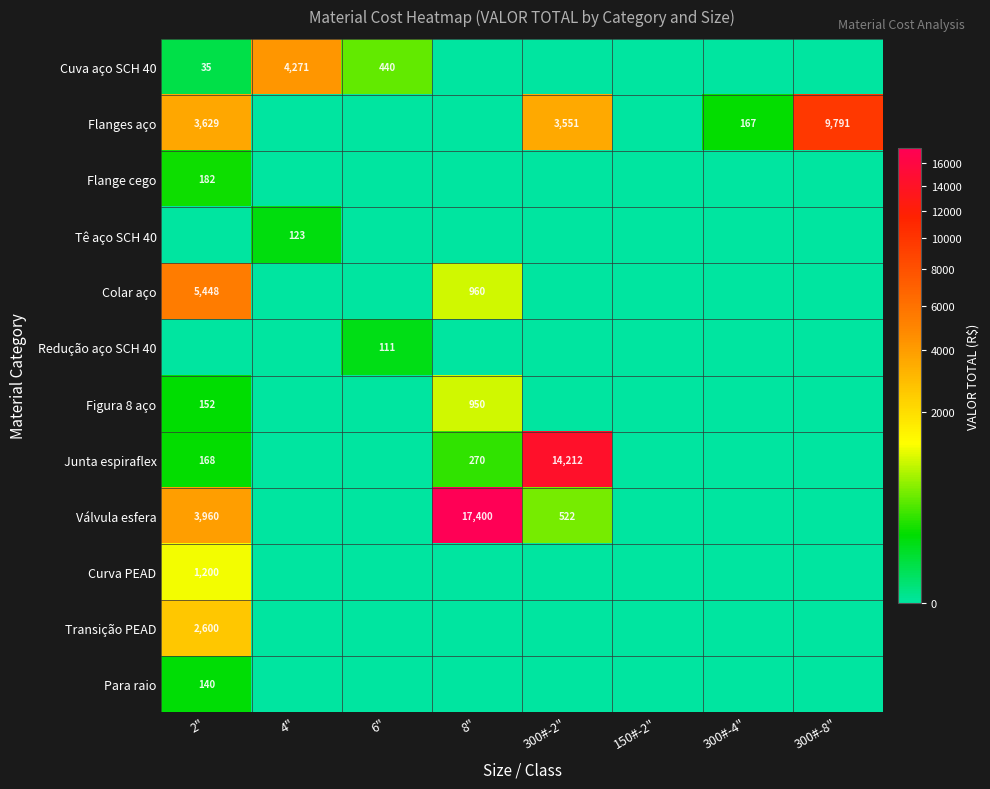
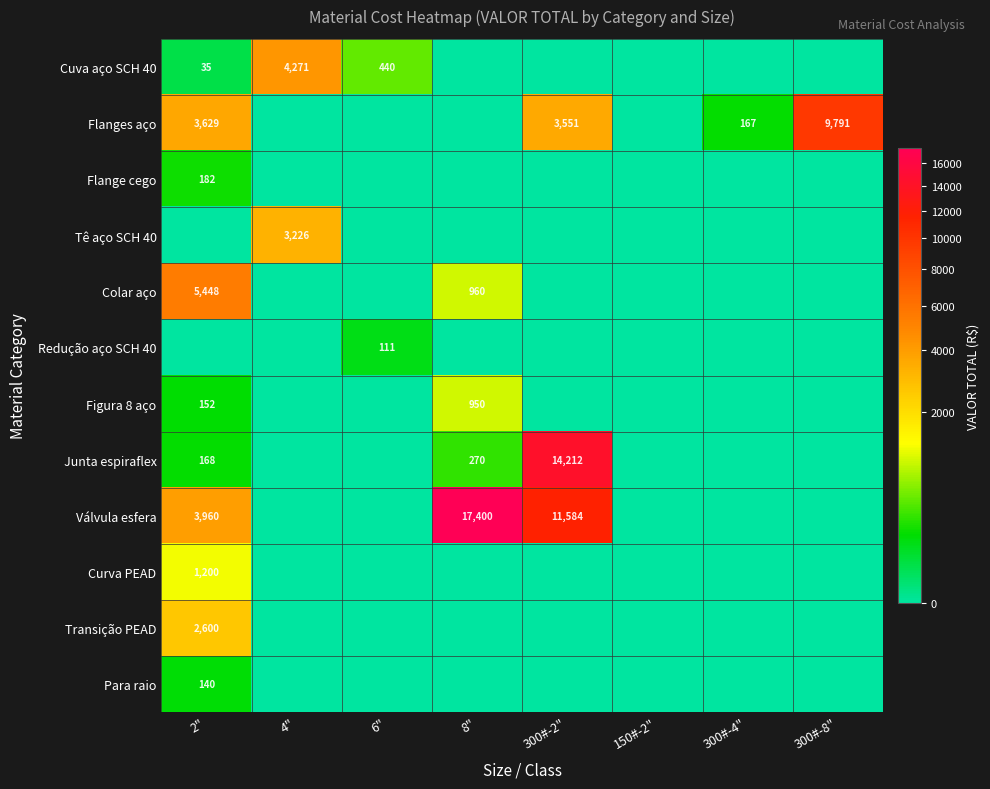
  {
    "Cuva aço SCH 40": {
      "2\"": "35",
      "4\"": "4,271",
      "6\"": "440"
    },
    "Flanges aço": {
      "2\"": "3,629",
      "300#-2\"": "3,551",
      "300#-4\"": "167",
      "300#-8\"": "9,791"
    },
    "Flange cego": {
      "2\"": "182"
    },
    "Tê aço SCH 40": {
-     "4\"": "123"
+     "4\"": "3,226"
    },
    "Colar aço": {
      "2\"": "5,448",
      "8\"": "960"
    },
    "Redução aço SCH 40": {
      "6\"": "111"
    },
    "Figura 8 aço": {
      "2\"": "152",
      "8\"": "950"
    },
    "Junta espiraflex": {
      "2\"": "168",
      "8\"": "270",
      "300#-2\"": "14,212"
    },
    "Válvula esfera": {
      "2\"": "3,960",
      "8\"": "17,400",
-     "300#-2\"": "522"
+     "300#-2\"": "11,584"
    },
    "Curva PEAD": {
      "2\"": "1,200"
    },
    "Transição PEAD": {
      "2\"": "2,600"
    },
    "Para raio": {
      "2\"": "140"
    }
  }
